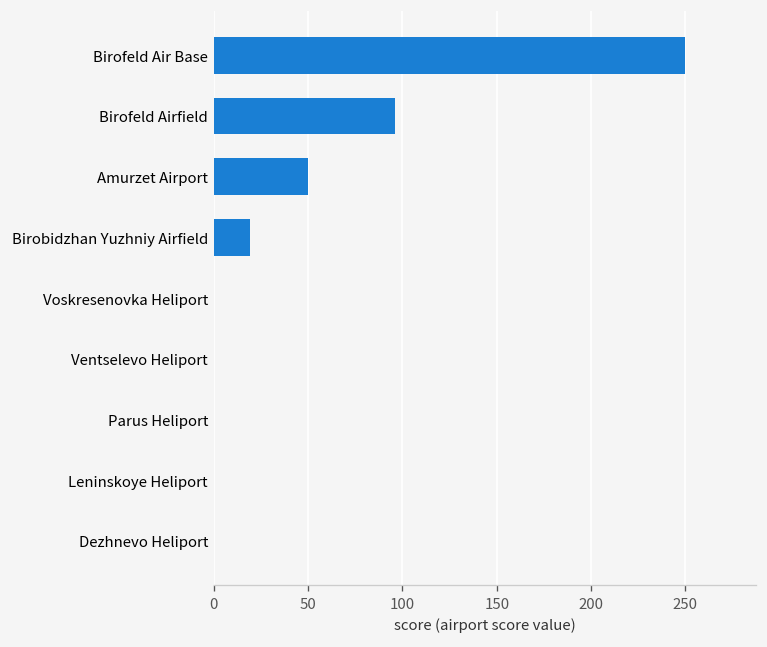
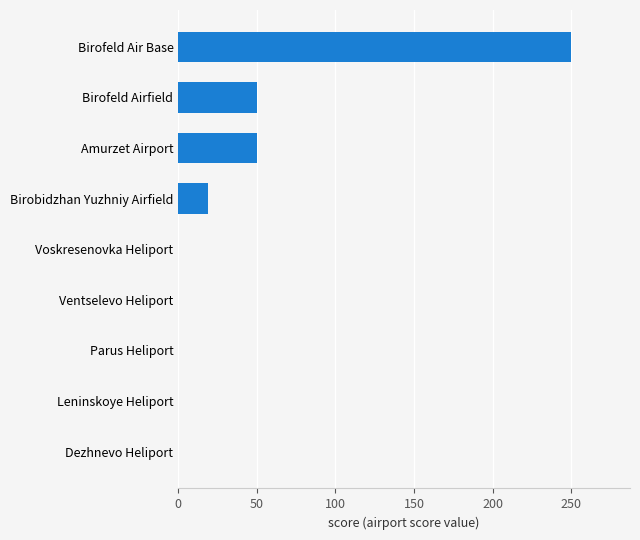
  {
    "Birofeld Air Base": 250,
-   "Birofeld Airfield": 96,
+   "Birofeld Airfield": 50,
    "Amurzet Airport": 50,
    "Birobidzhan Yuzhniy Airfield": 19,
    "Voskresenovka Heliport": 0,
    "Ventselevo Heliport": 0,
    "Parus Heliport": 0,
    "Leninskoye Heliport": 0,
    "Dezhnevo Heliport": 0
  }
